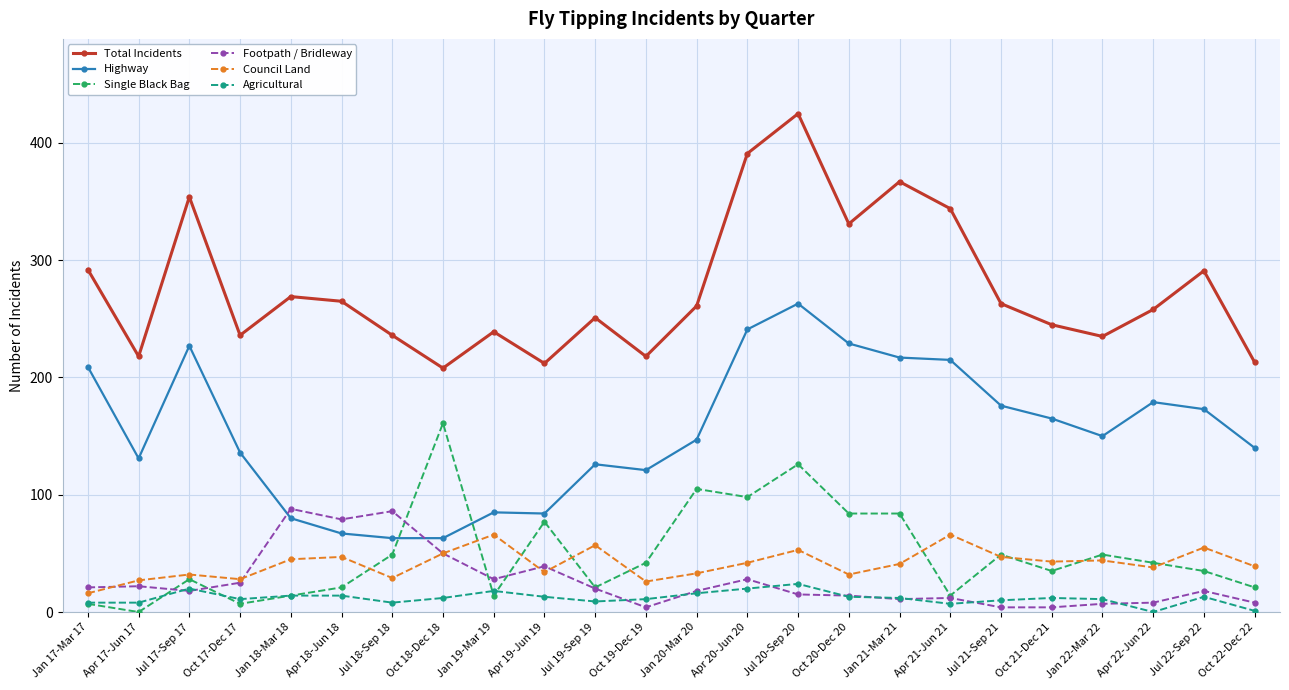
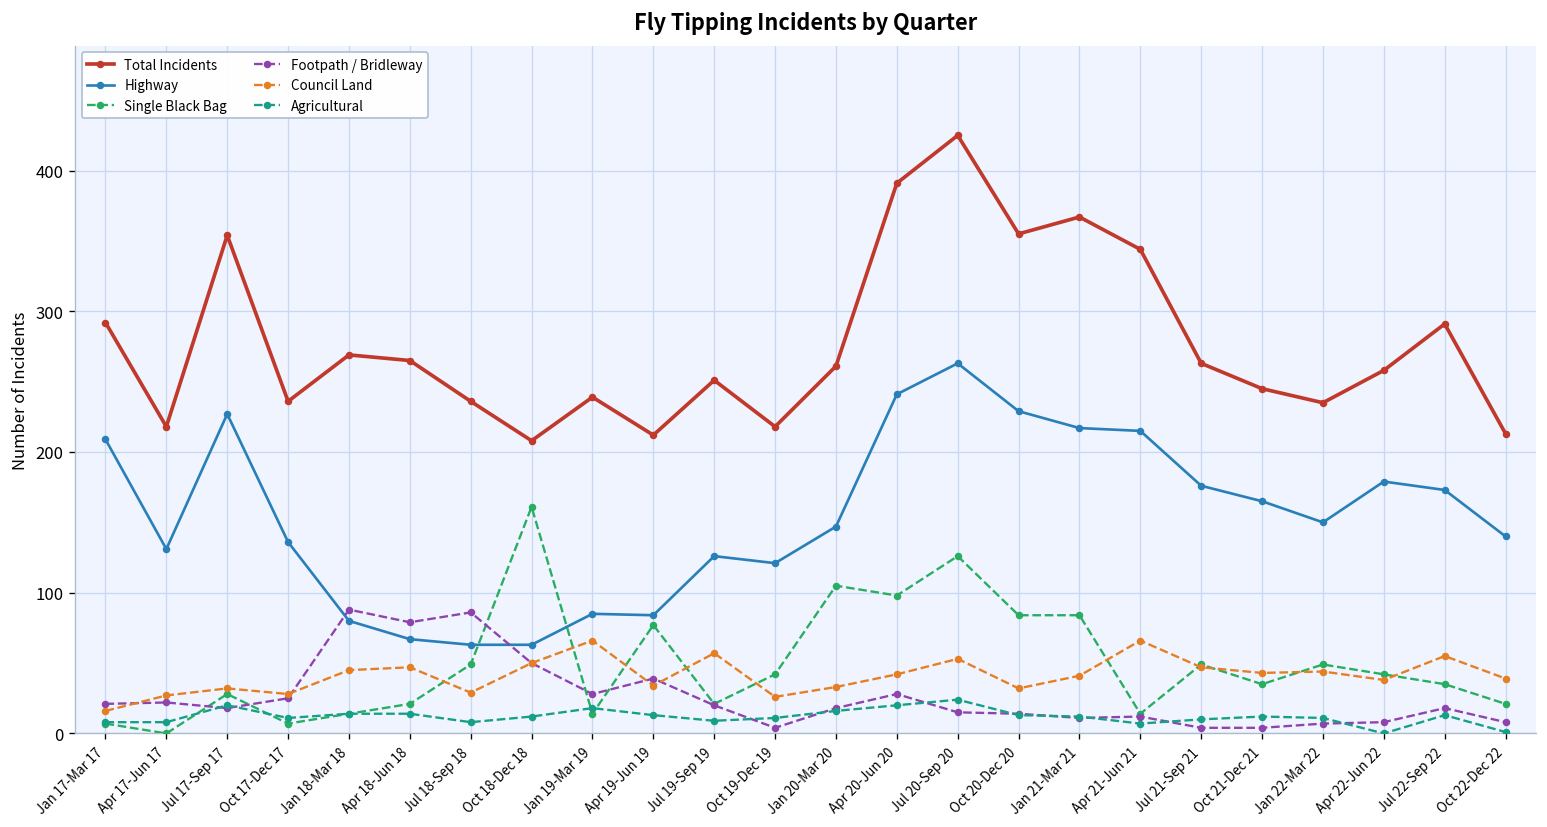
  {
    "Total Incidents": {
      "Jan 17-Mar 17": 292,
      "Apr 17-Jun 17": 218,
      "Jul 17-Sep 17": 354,
      "Oct 17-Dec 17": 236,
      "Jan 18-Mar 18": 269,
      "Apr 18-Jun 18": 265,
      "Jul 18-Sep 18": 236,
      "Oct 18-Dec 18": 208,
      "Jan 19-Mar 19": 239,
      "Apr 19-Jun 19": 212,
      "Jul 19-Sep 19": 251,
      "Oct 19-Dec 19": 218,
      "Jan 20-Mar 20": 261,
      "Apr 20-Jun 20": 391,
      "Jul 20-Sep 20": 425,
-     "Oct 20-Dec 20": 331,
+     "Oct 20-Dec 20": 355,
      "Jan 21-Mar 21": 367,
      "Apr 21-Jun 21": 344,
      "Jul 21-Sep 21": 263,
      "Oct 21-Dec 21": 245,
      "Jan 22-Mar 22": 235,
      "Apr 22-Jun 22": 258,
      "Jul 22-Sep 22": 291,
      "Oct 22-Dec 22": 213
    },
    "Highway": {
      "Jan 17-Mar 17": 209,
      "Apr 17-Jun 17": 131,
      "Jul 17-Sep 17": 227,
      "Oct 17-Dec 17": 136,
      "Jan 18-Mar 18": 80,
      "Apr 18-Jun 18": 67,
      "Jul 18-Sep 18": 63,
      "Oct 18-Dec 18": 63,
      "Jan 19-Mar 19": 85,
      "Apr 19-Jun 19": 84,
      "Jul 19-Sep 19": 126,
      "Oct 19-Dec 19": 121,
      "Jan 20-Mar 20": 147,
      "Apr 20-Jun 20": 241,
      "Jul 20-Sep 20": 263,
      "Oct 20-Dec 20": 229,
      "Jan 21-Mar 21": 217,
      "Apr 21-Jun 21": 215,
      "Jul 21-Sep 21": 176,
      "Oct 21-Dec 21": 165,
      "Jan 22-Mar 22": 150,
      "Apr 22-Jun 22": 179,
      "Jul 22-Sep 22": 173,
      "Oct 22-Dec 22": 140
    },
    "Footpath / Bridleway": {
      "Jan 17-Mar 17": 21,
      "Apr 17-Jun 17": 22,
      "Oct 17-Dec 17": 25,
      "Jan 18-Mar 18": 88,
      "Apr 18-Jun 18": 79,
      "Jul 18-Sep 18": 86,
      "Jan 19-Mar 19": 28,
      "Apr 19-Jun 19": 39,
      "Oct 19-Dec 19": 4,
      "Apr 20-Jun 20": 28,
      "Jul 20-Sep 20": 15,
      "Jul 21-Sep 21": 4,
      "Oct 21-Dec 21": 4,
      "Jan 22-Mar 22": 7,
      "Apr 22-Jun 22": 8,
      "Jul 22-Sep 22": 18,
      "Oct 22-Dec 22": 8
    },
    "Council Land": {
      "Jan 17-Mar 17": 16,
      "Apr 17-Jun 17": 27,
      "Jul 17-Sep 17": 32,
      "Oct 17-Dec 17": 28,
      "Jan 18-Mar 18": 45,
      "Apr 18-Jun 18": 47,
      "Jul 18-Sep 18": 29,
      "Jan 19-Mar 19": 66,
      "Apr 19-Jun 19": 34,
      "Jul 19-Sep 19": 57,
      "Oct 19-Dec 19": 26,
      "Jan 20-Mar 20": 33,
      "Apr 20-Jun 20": 42,
      "Jul 20-Sep 20": 53,
      "Oct 20-Dec 20": 32,
      "Jan 21-Mar 21": 41,
      "Apr 21-Jun 21": 66,
      "Oct 21-Dec 21": 43,
      "Jan 22-Mar 22": 44,
      "Apr 22-Jun 22": 38,
      "Jul 22-Sep 22": 55,
      "Oct 22-Dec 22": 39
    }
  }
